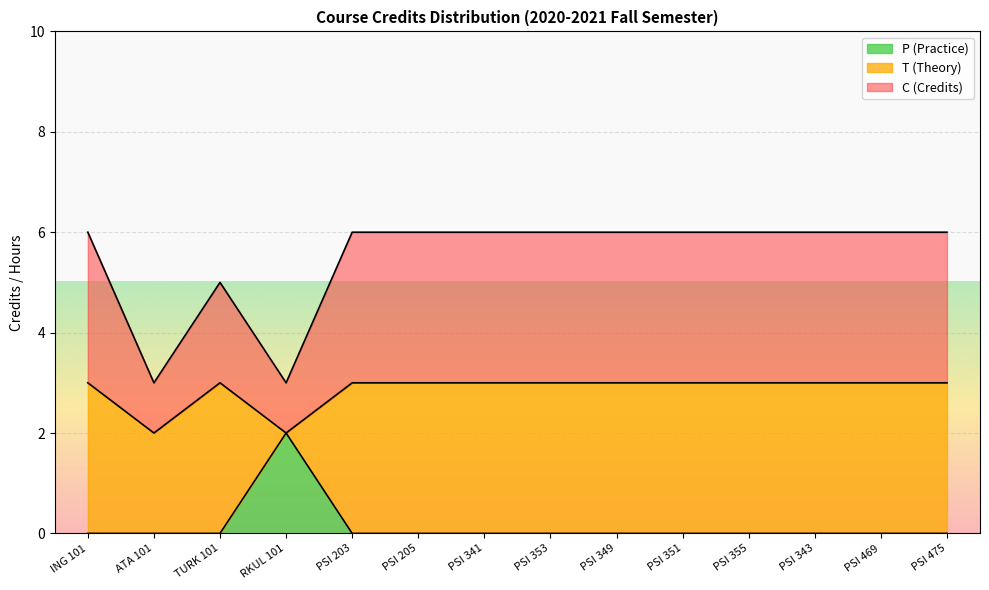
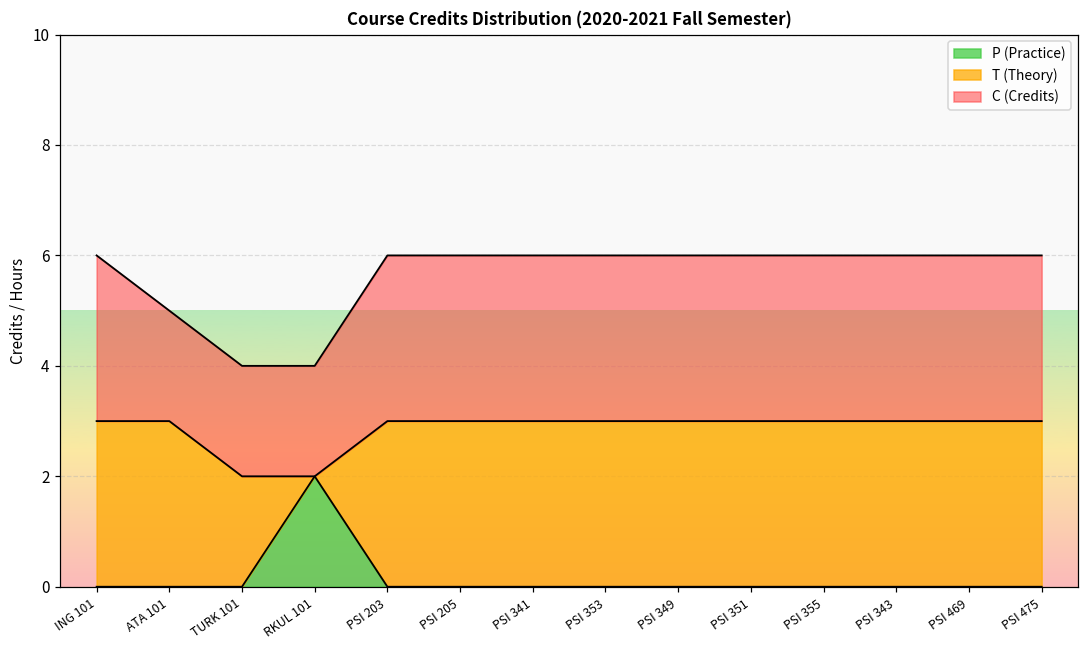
  {
    "P (Practice)": {
      "ING 101": 0,
      "ATA 101": 0,
      "TURK 101": 0,
      "PSI 203": 0,
      "PSI 205": 0,
      "PSI 341": 0,
      "PSI 353": 0,
      "PSI 349": 0,
      "PSI 351": 0,
      "PSI 355": 0,
      "PSI 343": 0,
      "PSI 469": 0,
      "PSI 475": 0
    },
    "T (Theory)": {
      "ING 101": 3,
-     "ATA 101": 2,
-     "TURK 101": 3,
+     "ATA 101": 3,
+     "TURK 101": 2,
      "PSI 203": 3,
      "PSI 205": 3,
      "PSI 341": 3,
      "PSI 353": 3,
      "PSI 349": 3,
      "PSI 351": 3,
      "PSI 355": 3,
      "PSI 343": 3,
      "PSI 469": 3,
      "PSI 475": 3
    },
    "C (Credits)": {
      "ING 101": 3,
-     "ATA 101": 1,
+     "ATA 101": 2,
      "TURK 101": 2,
-     "RKUL 101": 1,
+     "RKUL 101": 2,
      "PSI 203": 3,
      "PSI 205": 3,
      "PSI 341": 3,
      "PSI 353": 3,
      "PSI 349": 3,
      "PSI 351": 3,
      "PSI 355": 3,
      "PSI 343": 3,
      "PSI 469": 3,
      "PSI 475": 3
    }
  }
